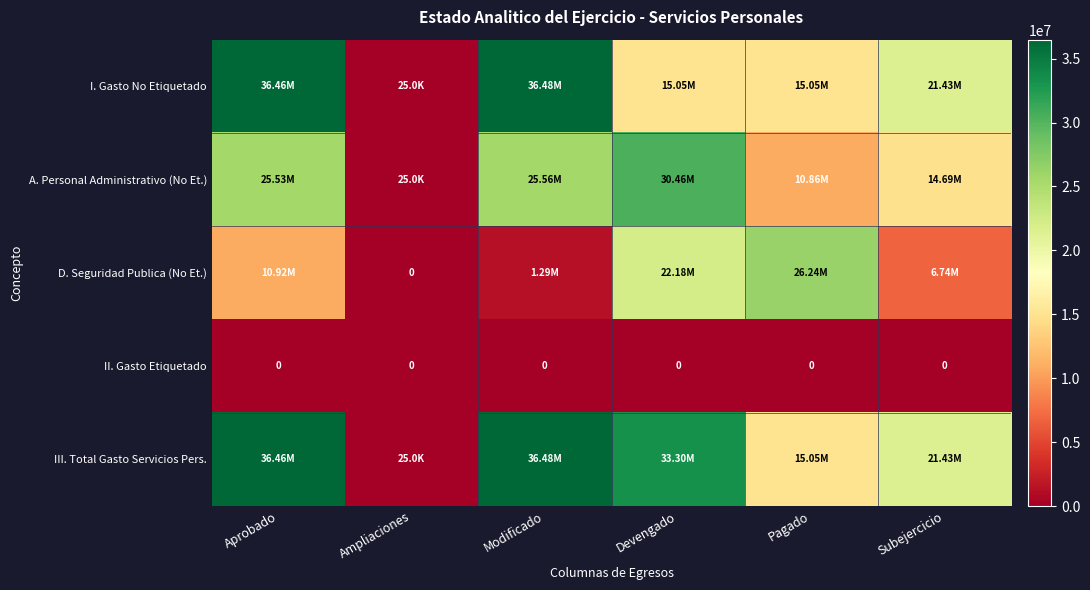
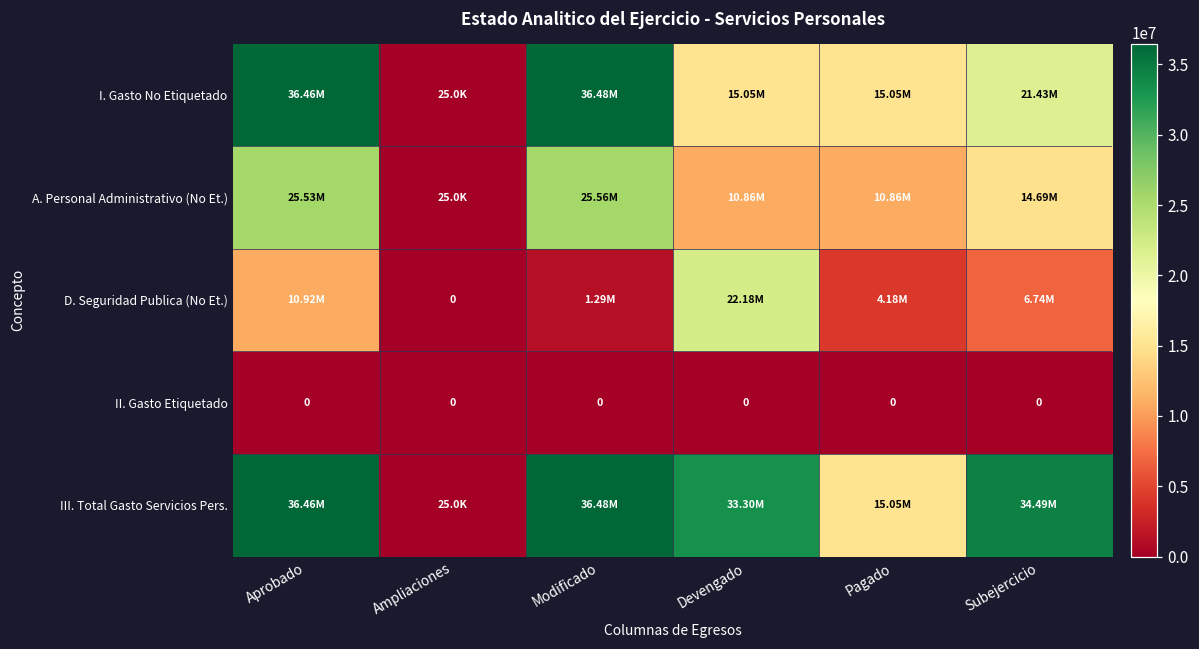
  {
    "I. Gasto No Etiquetado": {
      "Aprobado": "36.46M",
      "Ampliaciones": "25.0K",
      "Modificado": "36.48M",
      "Devengado": "15.05M",
      "Pagado": "15.05M",
      "Subejercicio": "21.43M"
    },
    "A. Personal Administrativo (No Et.)": {
      "Aprobado": "25.53M",
      "Ampliaciones": "25.0K",
      "Modificado": "25.56M",
-     "Devengado": "30.46M",
+     "Devengado": "10.86M",
      "Pagado": "10.86M",
      "Subejercicio": "14.69M"
    },
    "D. Seguridad Publica (No Et.)": {
      "Aprobado": "10.92M",
      "Ampliaciones": "0",
      "Modificado": "1.29M",
      "Devengado": "22.18M",
-     "Pagado": "26.24M",
+     "Pagado": "4.18M",
      "Subejercicio": "6.74M"
    },
    "II. Gasto Etiquetado": {
      "Aprobado": "0",
      "Ampliaciones": "0",
      "Modificado": "0",
      "Devengado": "0",
      "Pagado": "0",
      "Subejercicio": "0"
    },
    "III. Total Gasto Servicios Pers.": {
      "Aprobado": "36.46M",
      "Ampliaciones": "25.0K",
      "Modificado": "36.48M",
      "Devengado": "33.30M",
      "Pagado": "15.05M",
-     "Subejercicio": "21.43M"
+     "Subejercicio": "34.49M"
    }
  }
